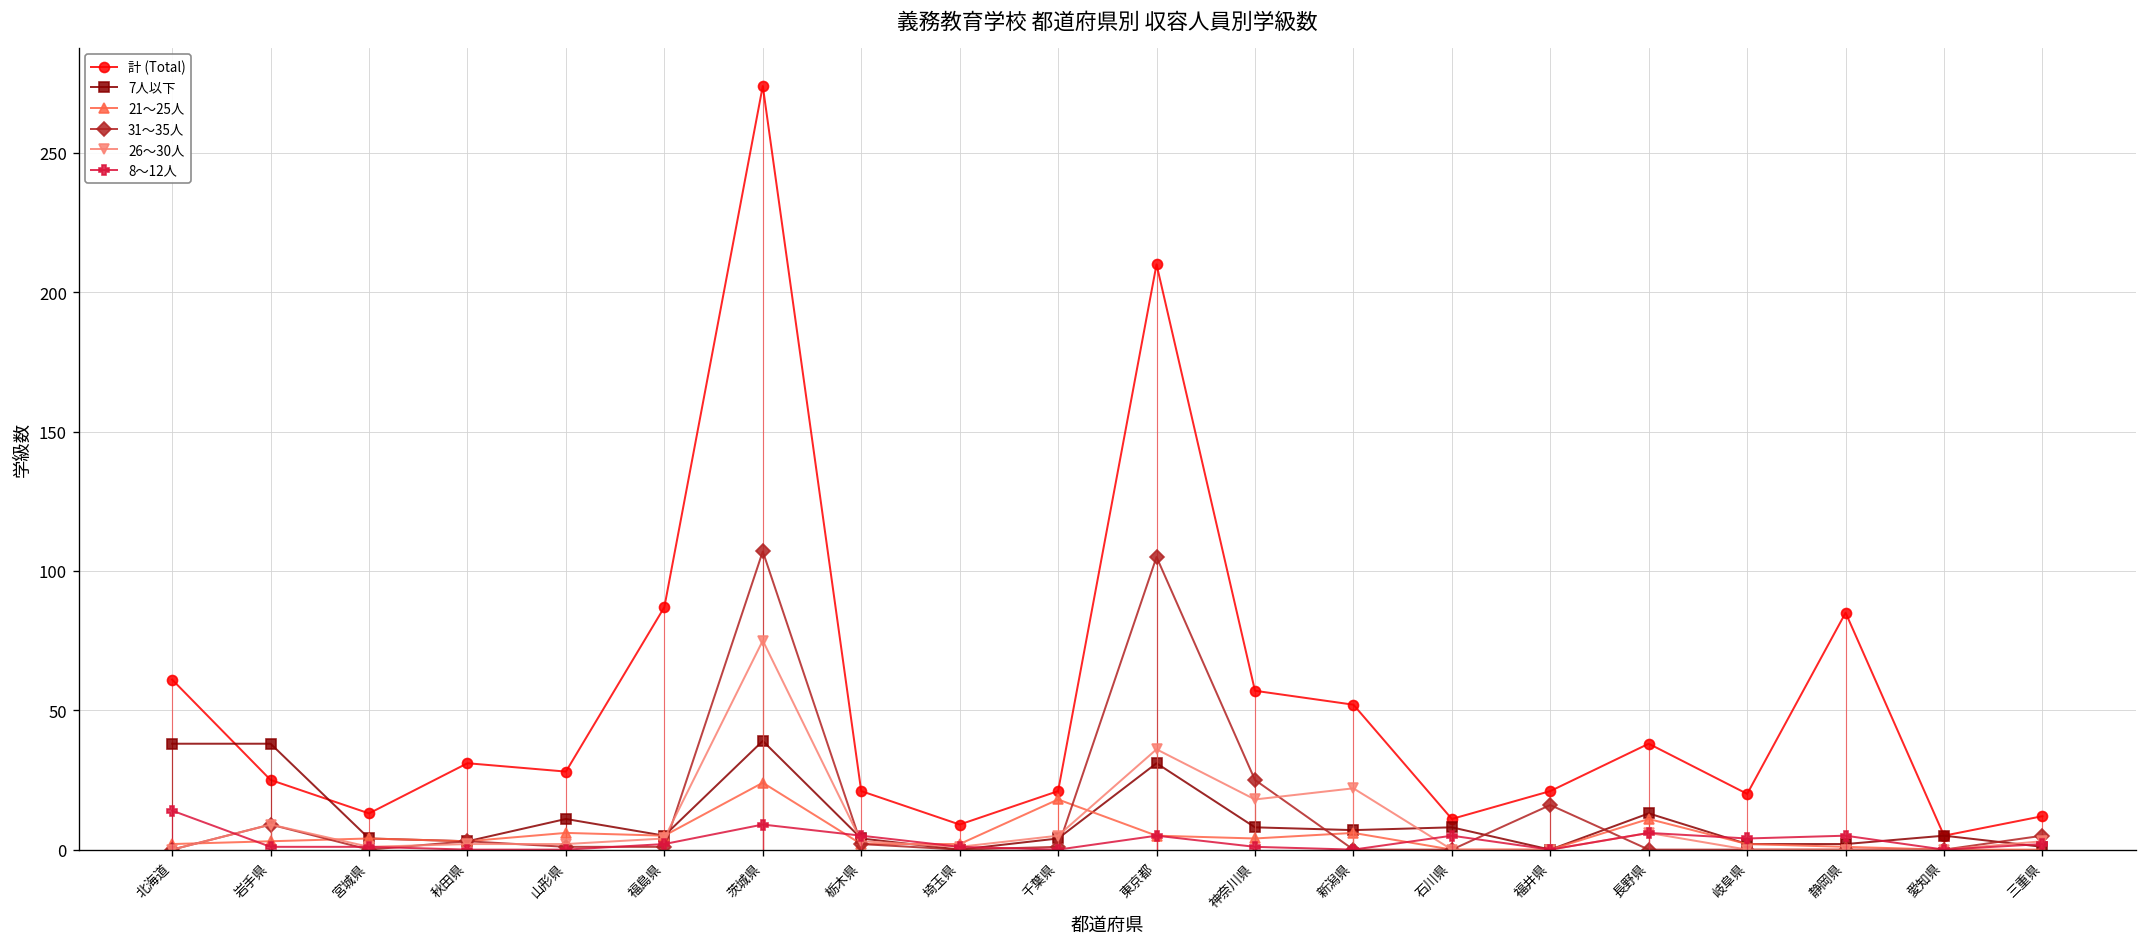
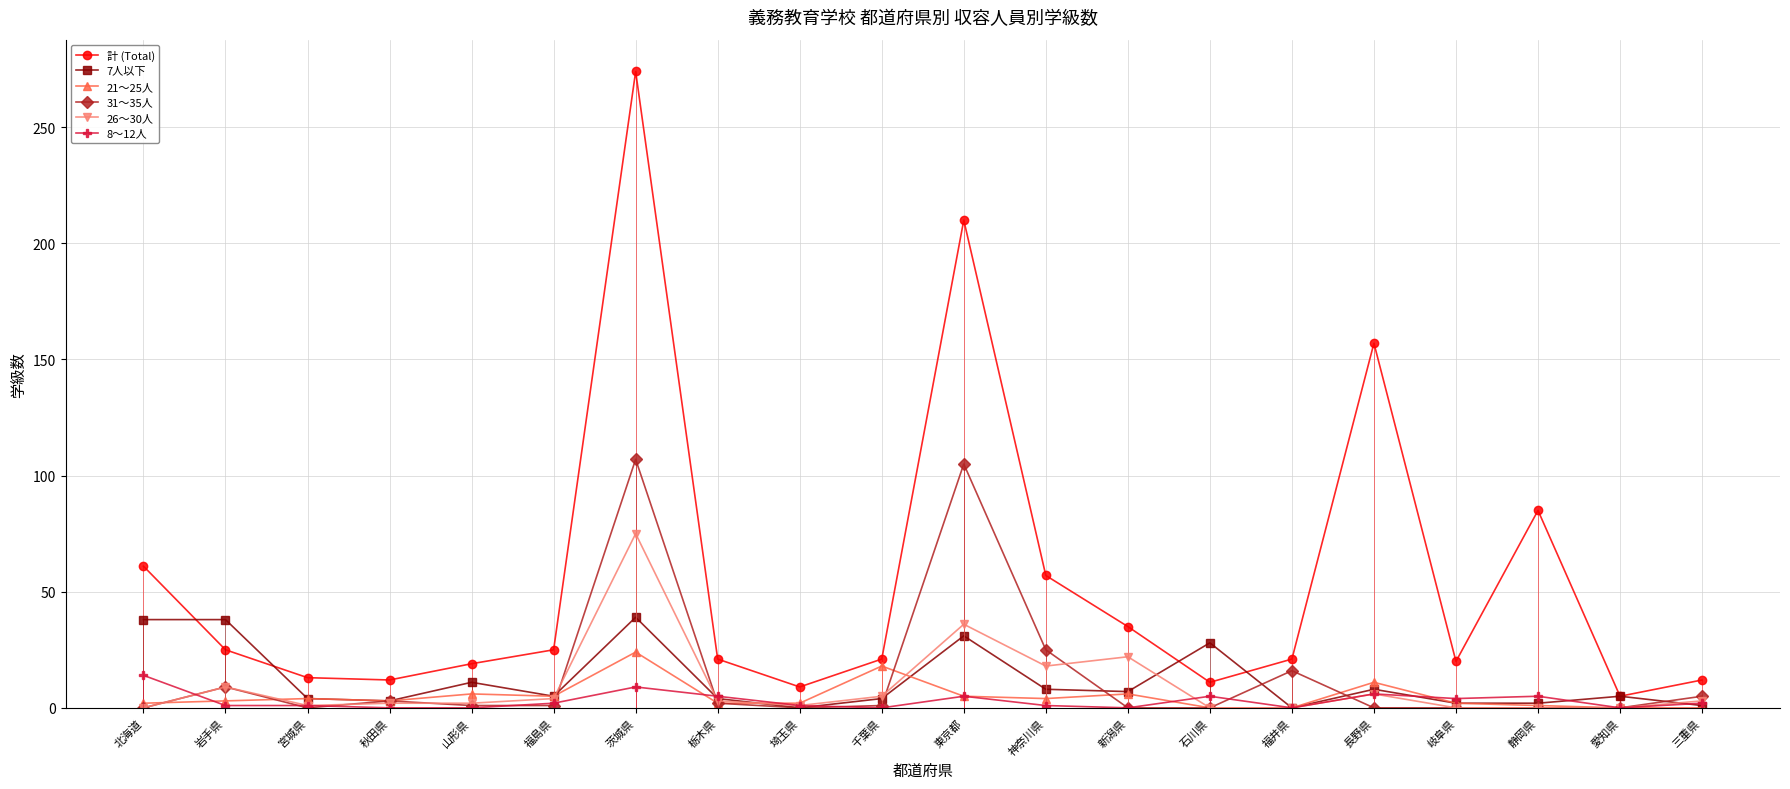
  {
    "計 (Total)": {
      "北海道": 61,
      "岩手県": 25,
      "宮城県": 13,
-     "秋田県": 31,
-     "山形県": 28,
-     "福島県": 87,
+     "秋田県": 12,
+     "山形県": 19,
+     "福島県": 25,
      "茨城県": 274,
      "栃木県": 21,
      "埼玉県": 9,
      "千葉県": 21,
      "東京都": 210,
      "神奈川県": 57,
-     "新潟県": 52,
+     "新潟県": 35,
      "石川県": 11,
      "福井県": 21,
-     "長野県": 38,
+     "長野県": 157,
      "岐阜県": 20,
      "静岡県": 85,
      "三重県": 12
    },
    "7人以下": {
      "北海道": 38,
      "岩手県": 38,
      "山形県": 11,
      "茨城県": 39,
      "東京都": 31,
      "神奈川県": 8,
-     "石川県": 8,
-     "長野県": 13
+     "石川県": 28,
+     "長野県": 8
    }
  }
